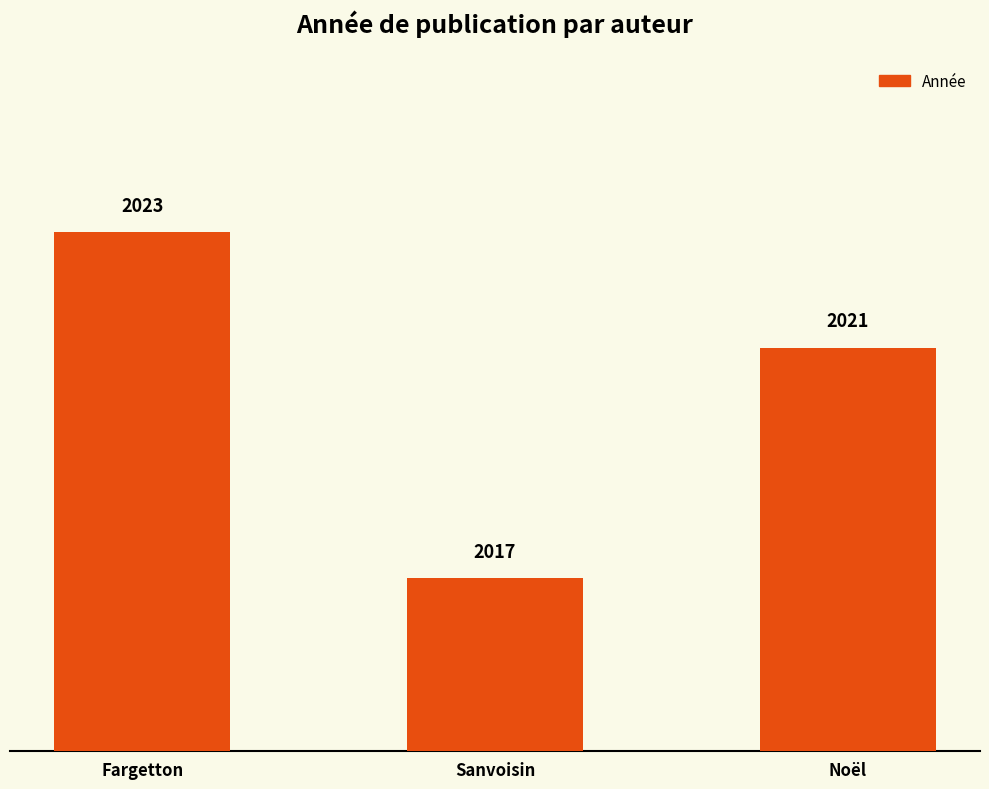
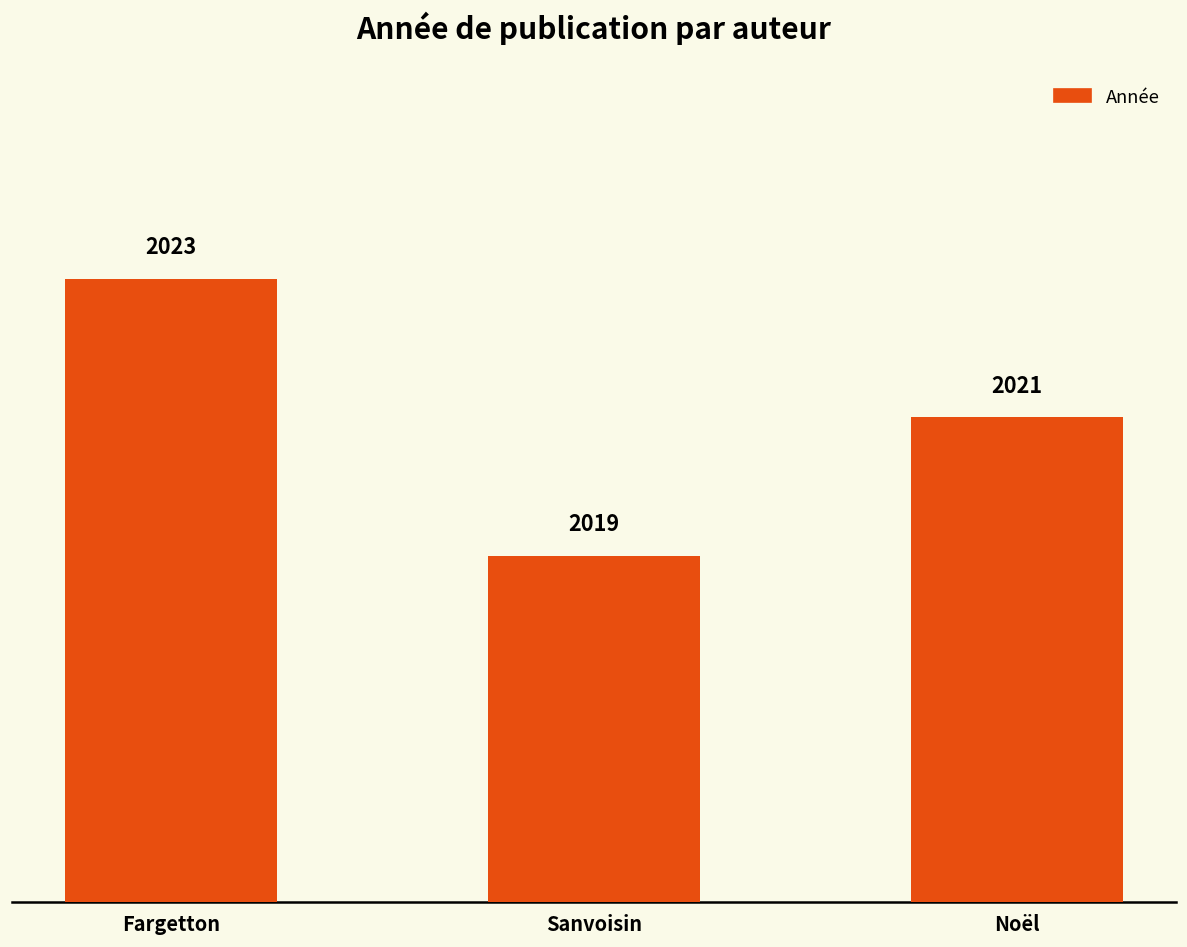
  {
    "Fargetton": 2023,
-   "Sanvoisin": 2017,
+   "Sanvoisin": 2019,
    "Noël": 2021
  }
